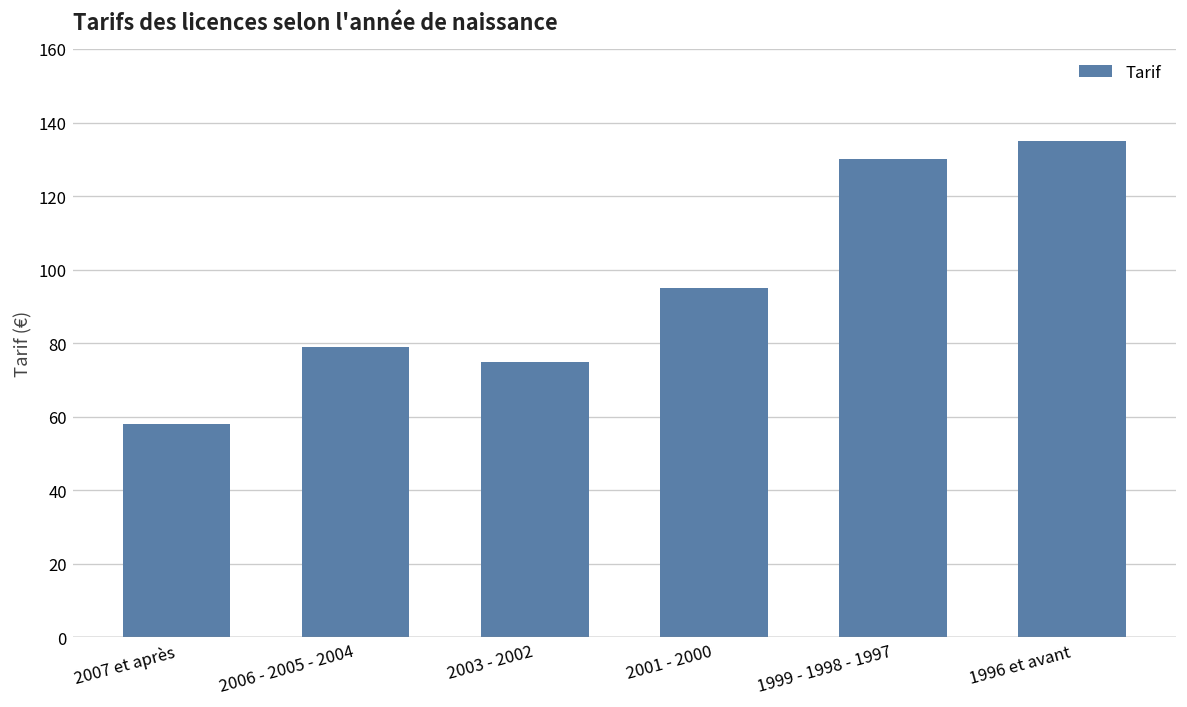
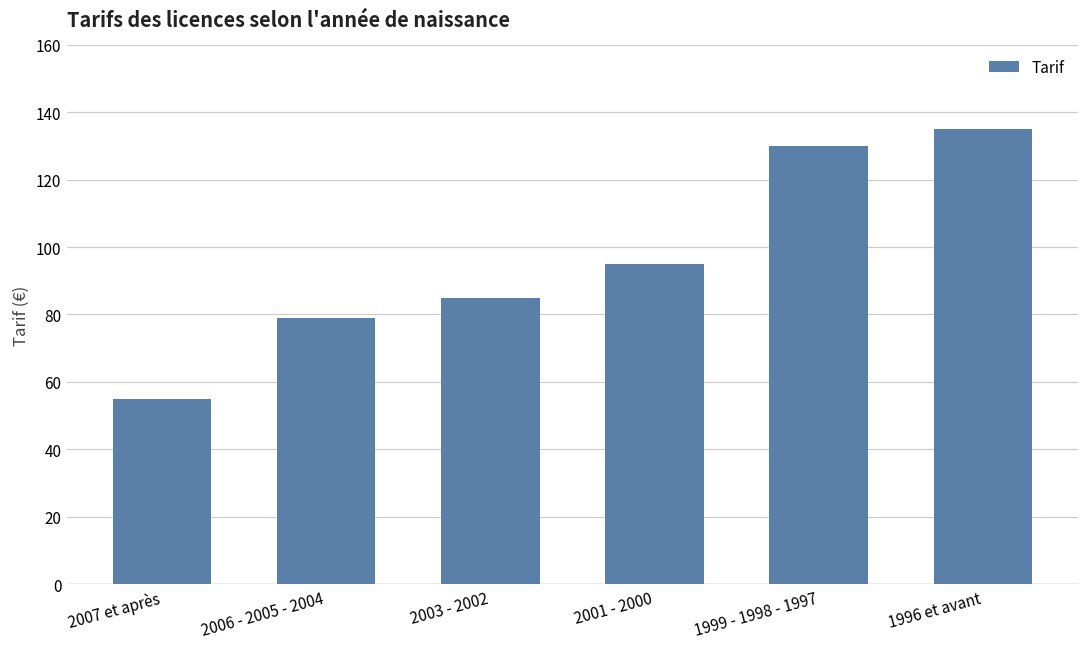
  {
-   "2007 et après": 58,
+   "2007 et après": 55,
    "2006 - 2005 - 2004": 79,
-   "2003 - 2002": 75,
+   "2003 - 2002": 85,
    "2001 - 2000": 95,
    "1999 - 1998 - 1997": 130,
    "1996 et avant": 135
  }
